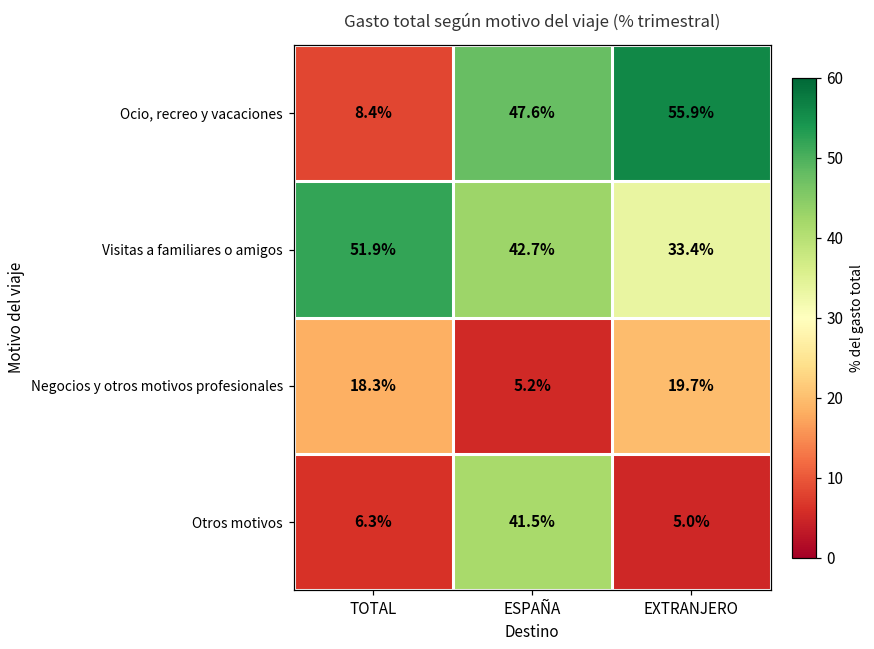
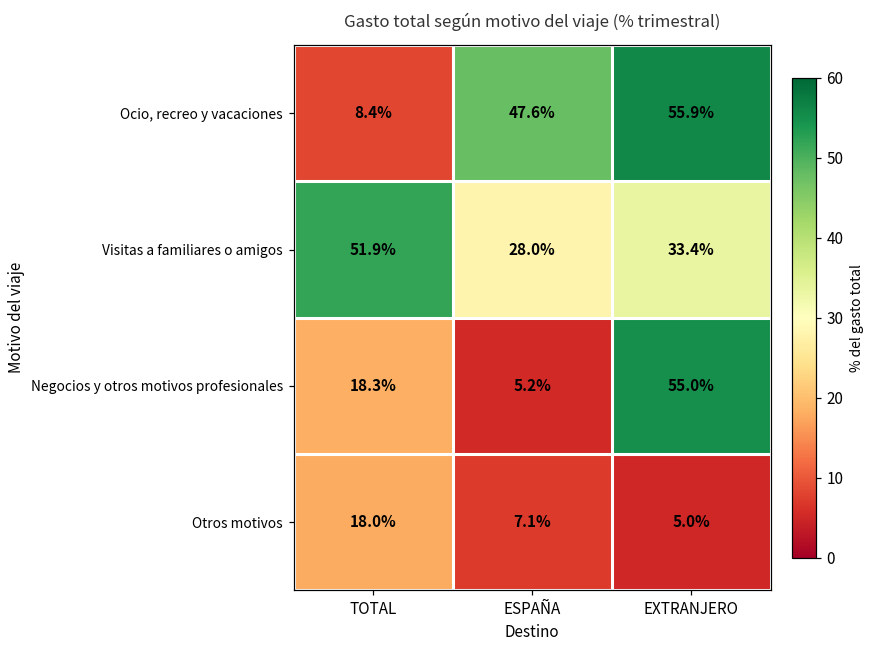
  {
    "Ocio, recreo y vacaciones": {
      "TOTAL": "8.4%",
      "ESPAÑA": "47.6%",
      "EXTRANJERO": "55.9%"
    },
    "Visitas a familiares o amigos": {
      "TOTAL": "51.9%",
-     "ESPAÑA": "42.7%",
+     "ESPAÑA": "28.0%",
      "EXTRANJERO": "33.4%"
    },
    "Negocios y otros motivos profesionales": {
      "TOTAL": "18.3%",
      "ESPAÑA": "5.2%",
-     "EXTRANJERO": "19.7%"
+     "EXTRANJERO": "55.0%"
    },
    "Otros motivos": {
-     "TOTAL": "6.3%",
-     "ESPAÑA": "41.5%",
+     "TOTAL": "18.0%",
+     "ESPAÑA": "7.1%",
      "EXTRANJERO": "5.0%"
    }
  }
